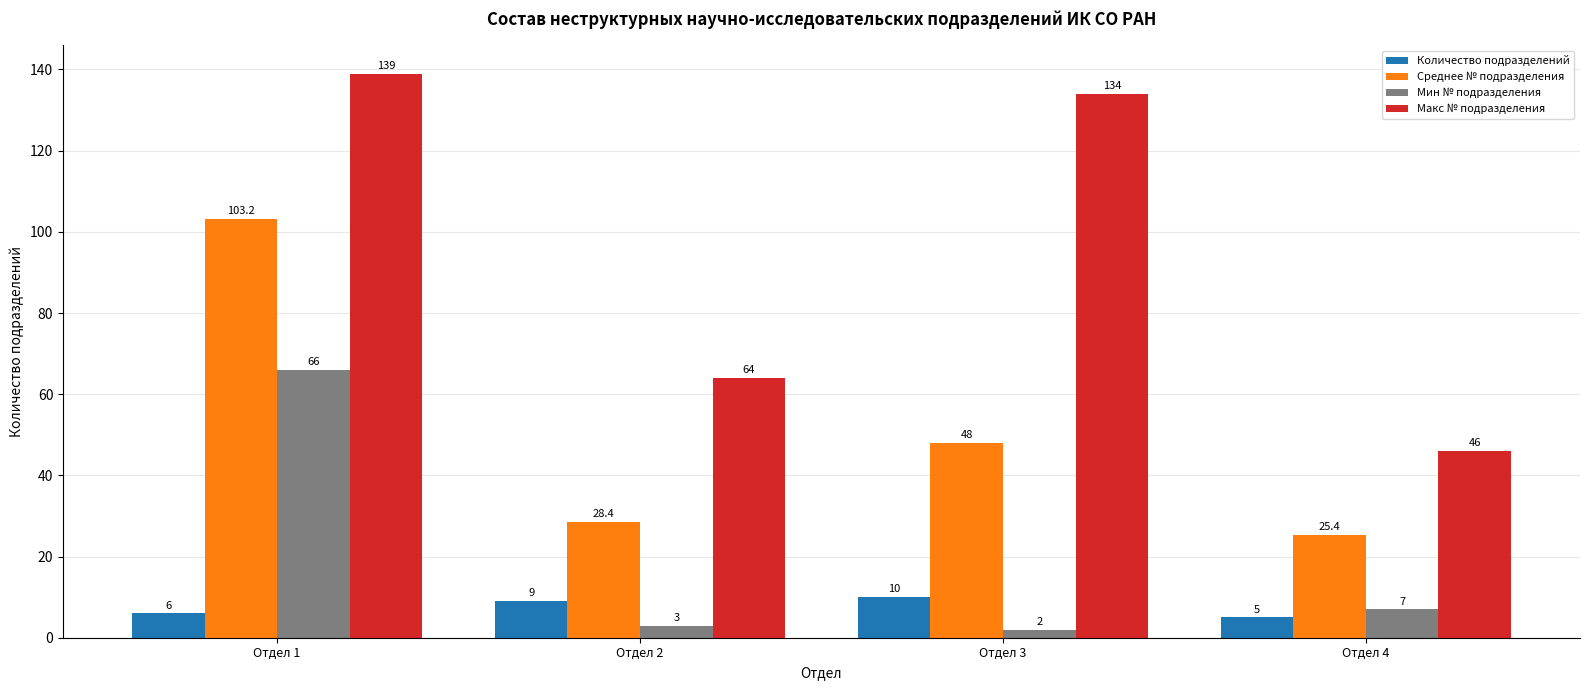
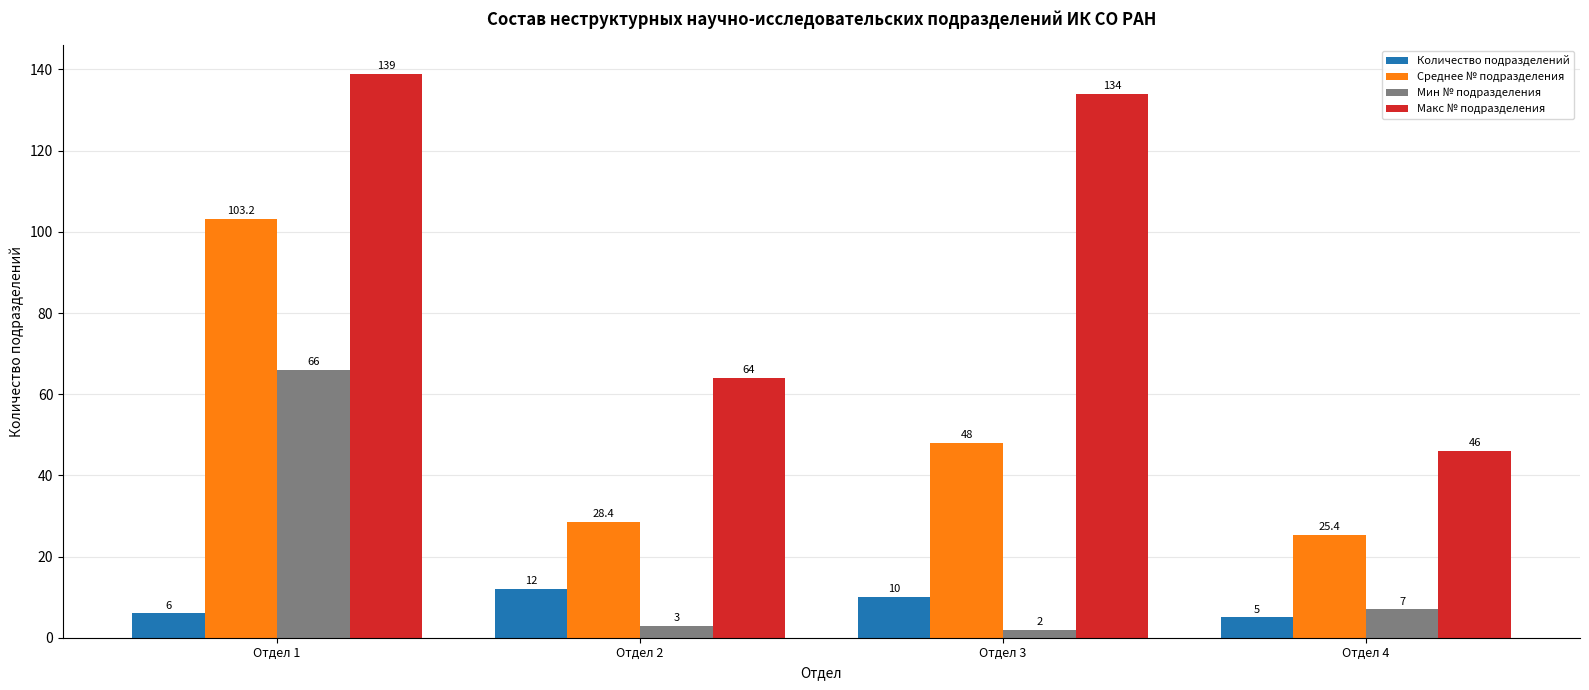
  {
    "Количество подразделений": {
      "Отдел 1": 6,
-     "Отдел 2": 9,
+     "Отдел 2": 12,
      "Отдел 3": 10,
      "Отдел 4": 5
    },
    "Среднее № подразделения": {
      "Отдел 1": 103.2,
      "Отдел 2": 28.4,
      "Отдел 3": 48,
      "Отдел 4": 25.4
    },
    "Мин № подразделения": {
      "Отдел 1": 66,
      "Отдел 2": 3,
      "Отдел 3": 2,
      "Отдел 4": 7
    },
    "Макс № подразделения": {
      "Отдел 1": 139,
      "Отдел 2": 64,
      "Отдел 3": 134,
      "Отдел 4": 46
    }
  }
